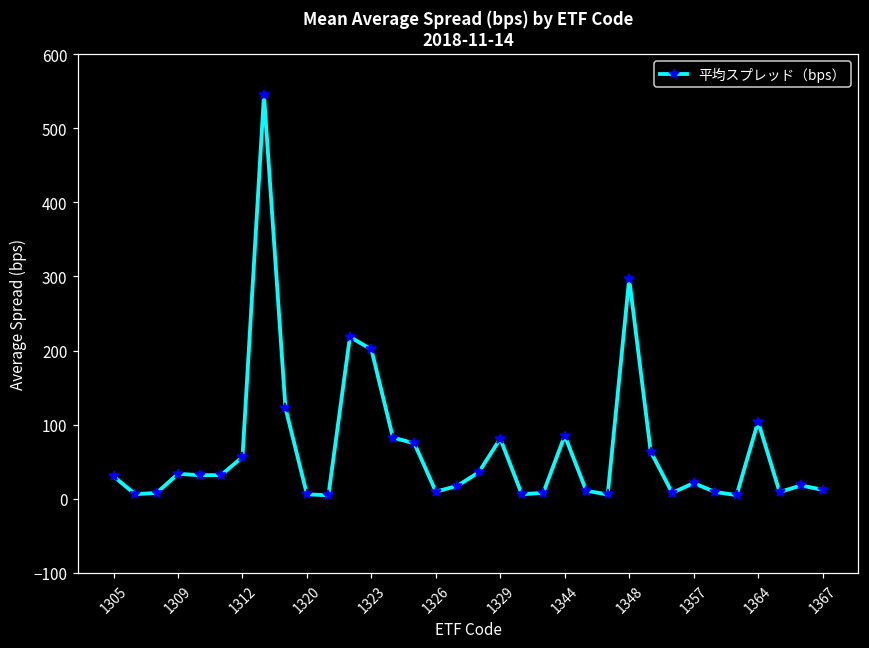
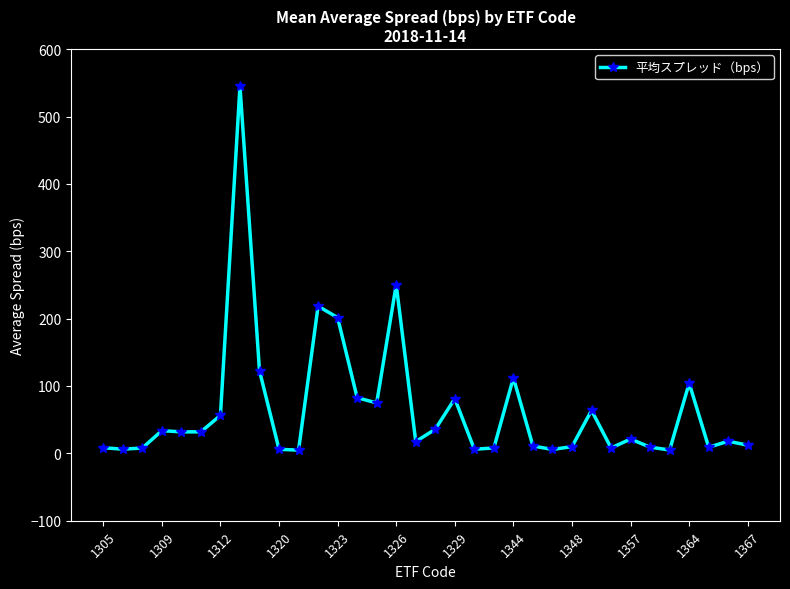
  {
-   "1305": 30,
+   "1305": 10,
    "1309": 30,
    "1312": 60,
    "1320": 10,
    "1323": 200,
-   "1326": 10,
+   "1326": 250,
    "1329": 80,
-   "1344": 90,
-   "1348": 300,
+   "1344": 110,
+   "1348": 10,
    "1357": 20,
    "1364": 100,
    "1367": 10
  }
